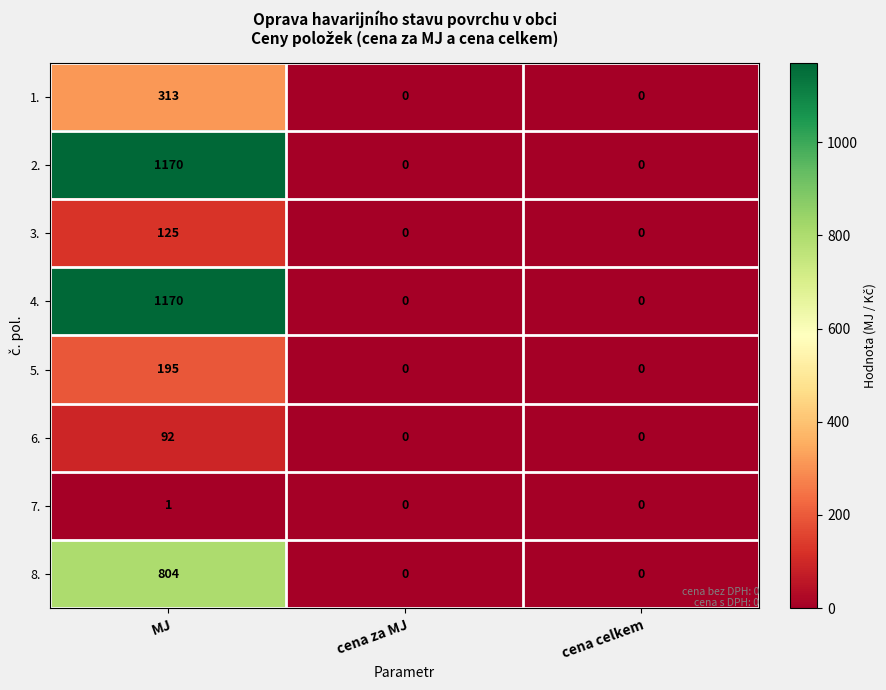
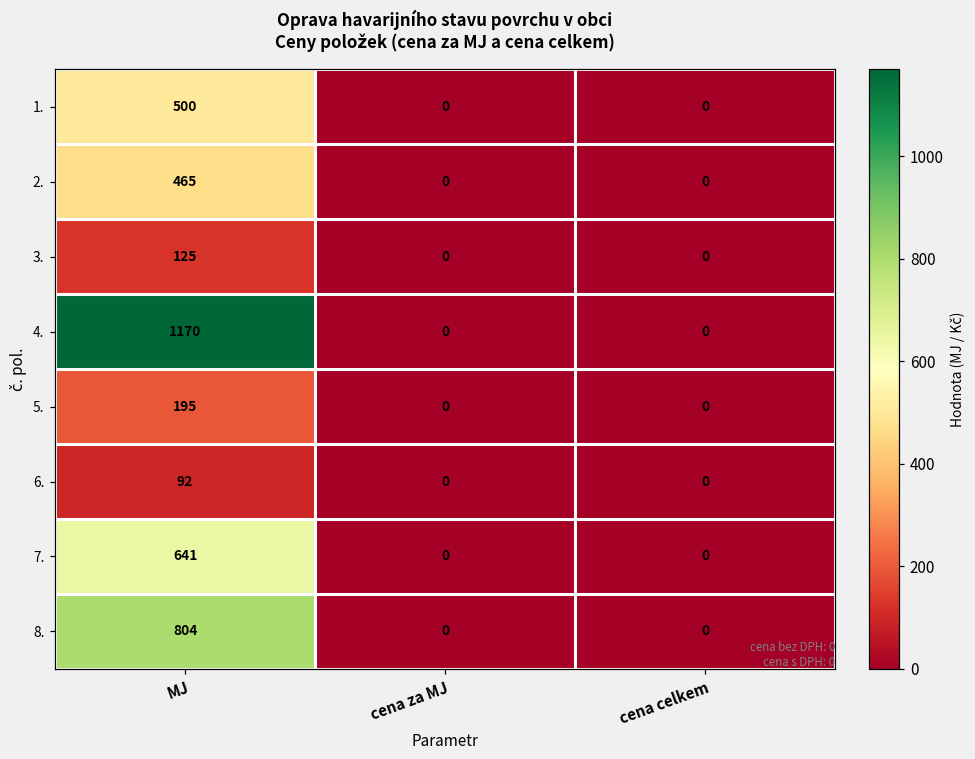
  {
    "1.": {
-     "MJ": 313,
+     "MJ": 500,
      "cena za MJ": 0,
      "cena celkem": 0
    },
    "2.": {
-     "MJ": 1170,
+     "MJ": 465,
      "cena za MJ": 0,
      "cena celkem": 0
    },
    "3.": {
      "MJ": 125,
      "cena za MJ": 0,
      "cena celkem": 0
    },
    "4.": {
      "MJ": 1170,
      "cena za MJ": 0,
      "cena celkem": 0
    },
    "5.": {
      "MJ": 195,
      "cena za MJ": 0,
      "cena celkem": 0
    },
    "6.": {
      "MJ": 92,
      "cena za MJ": 0,
      "cena celkem": 0
    },
    "7.": {
-     "MJ": 1,
+     "MJ": 641,
      "cena za MJ": 0,
      "cena celkem": 0
    },
    "8.": {
      "MJ": 804,
      "cena za MJ": 0
    }
  }
